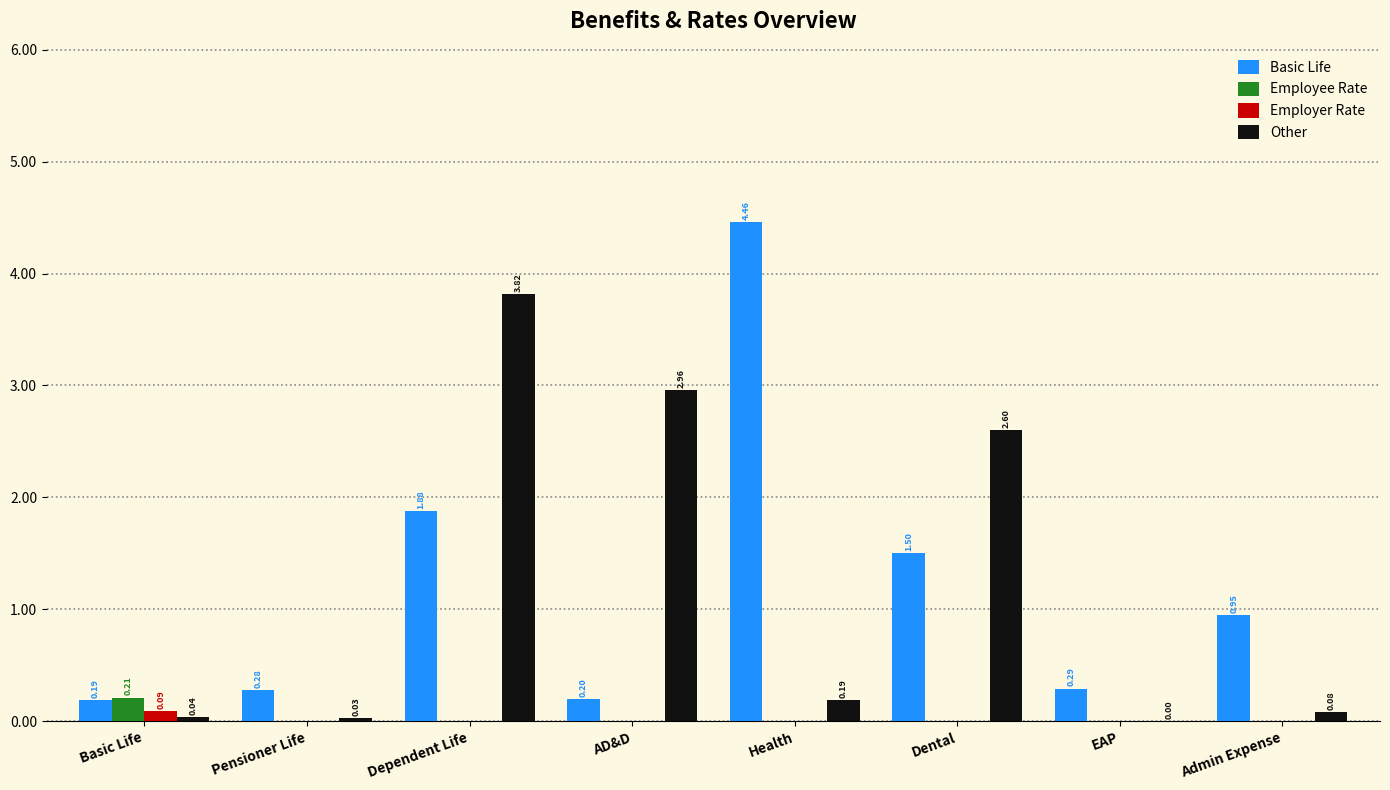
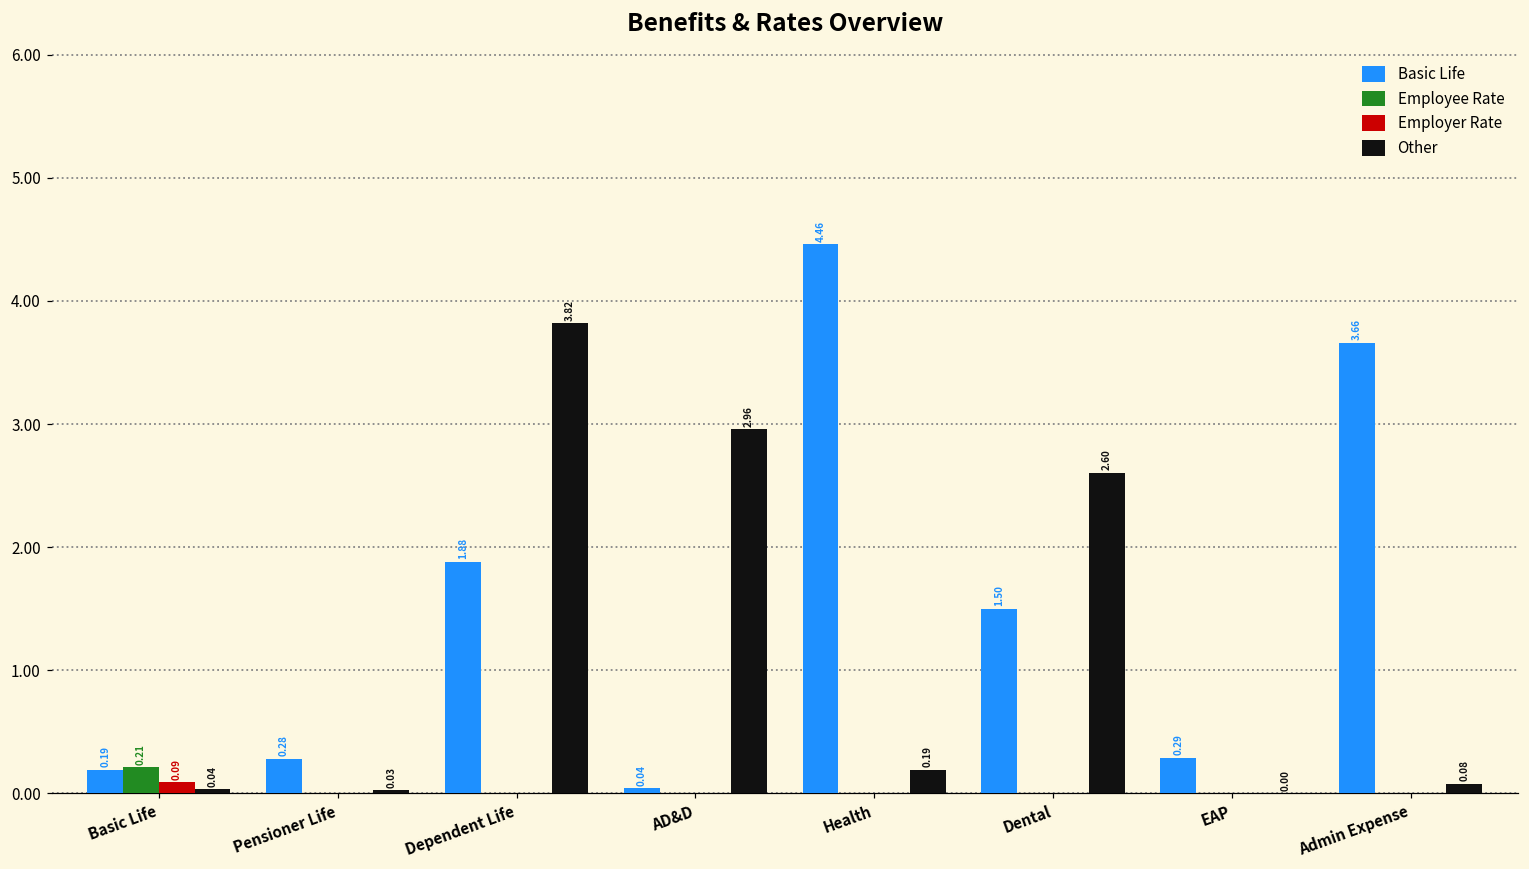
  {
    "Basic Life": {
      "Basic Life": 0.19,
      "Pensioner Life": 0.28,
      "Dependent Life": 1.88,
-     "AD&D": 0.20,
+     "AD&D": 0.04,
      "Health": 4.46,
      "Dental": 1.50,
      "EAP": 0.29,
-     "Admin Expense": 0.95
+     "Admin Expense": 3.66
    },
    "Employee Rate": {
      "Basic Life": 0.21
    },
    "Employer Rate": {
      "Basic Life": 0.09
    },
    "Other": {
      "Basic Life": 0.04,
      "Pensioner Life": 0.03,
      "Dependent Life": 3.82,
      "AD&D": 2.96,
      "Health": 0.19,
      "Dental": 2.60,
      "EAP": 0.00,
      "Admin Expense": 0.08
    }
  }
